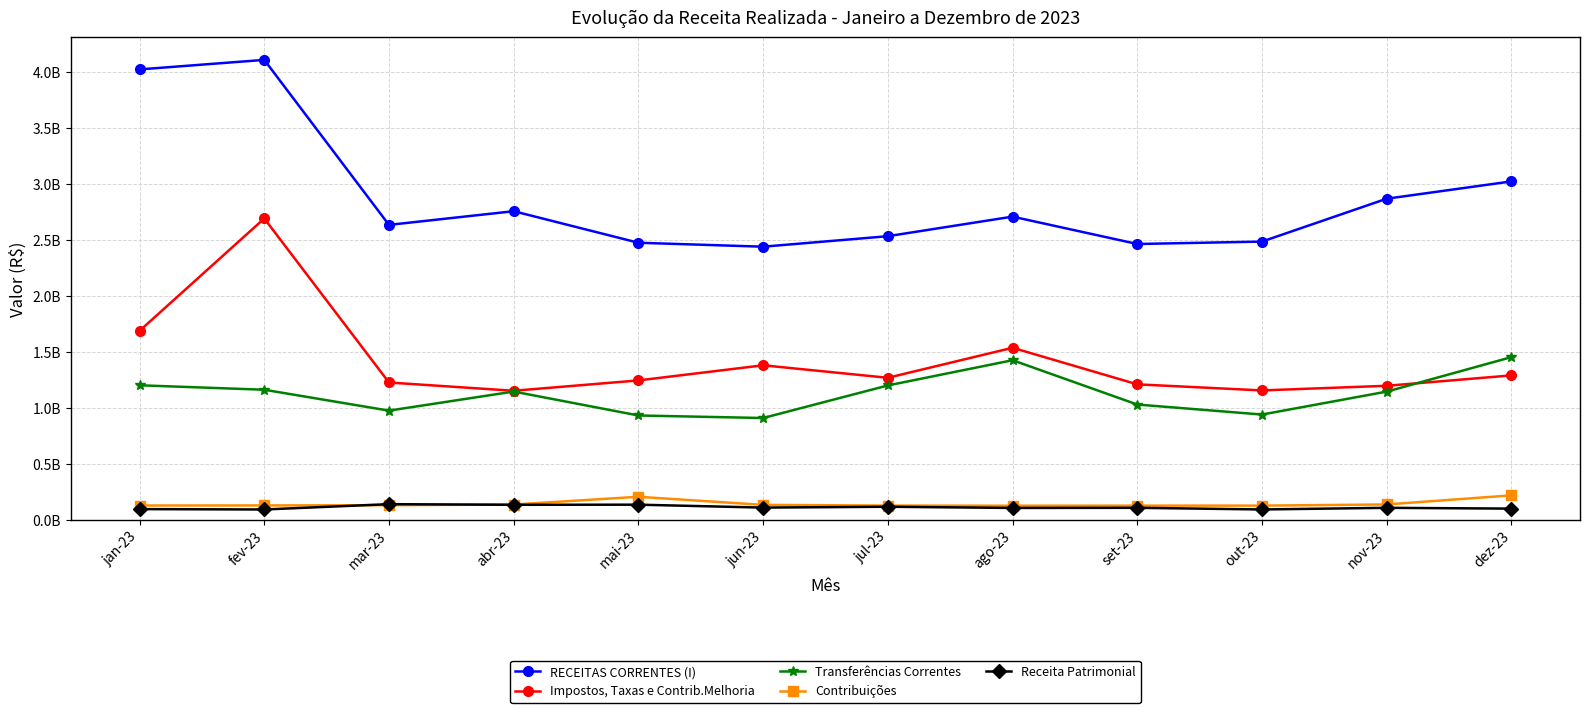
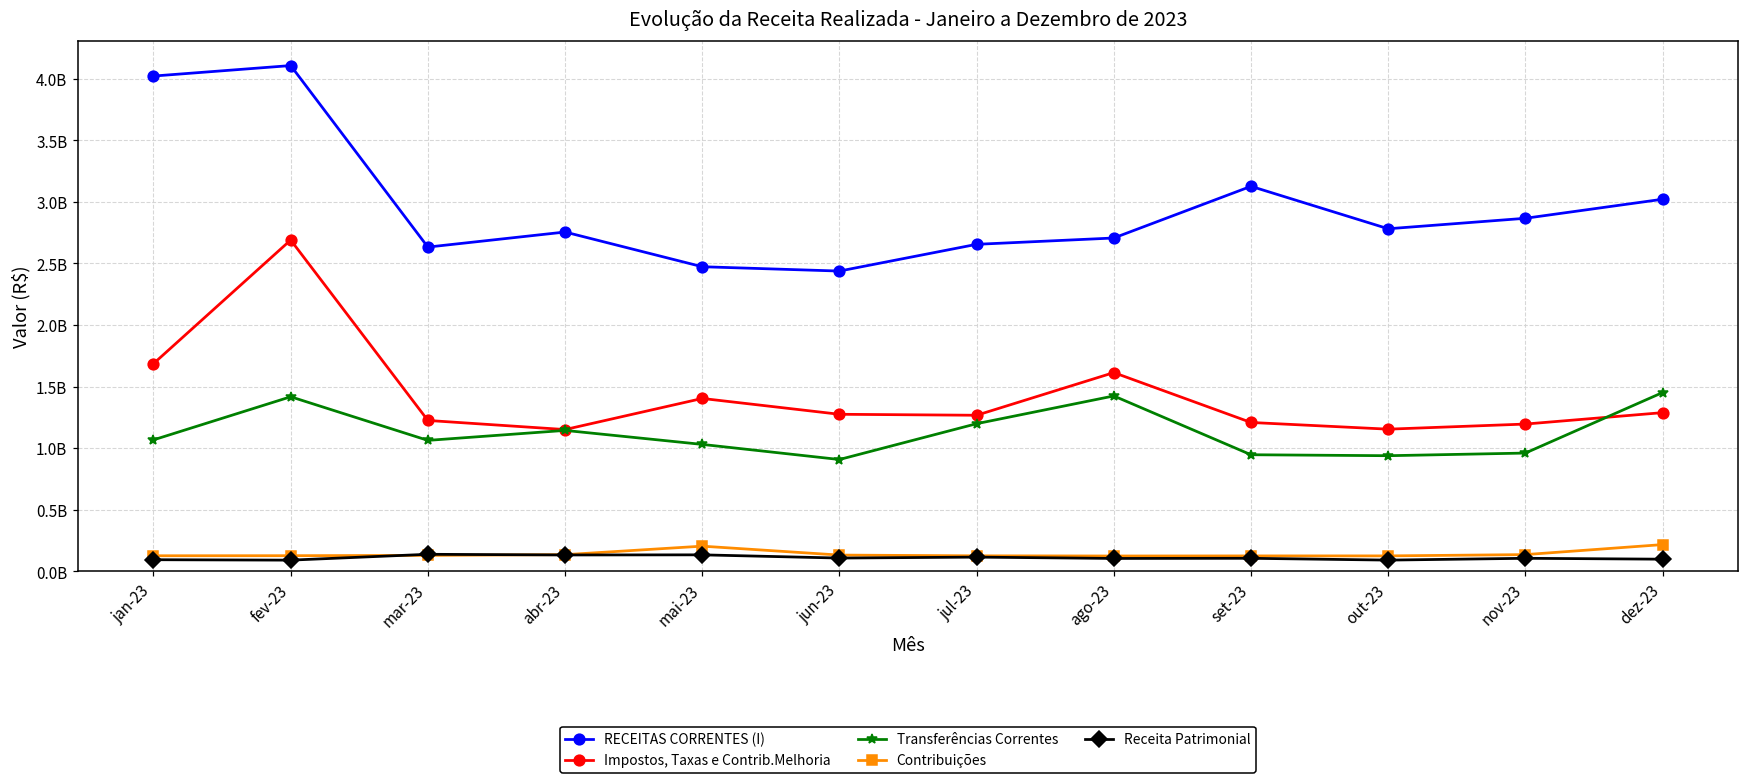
  {
    "RECEITAS CORRENTES (I)": {
      "jan-23": 4020000000,
      "fev-23": 4110000000,
      "mar-23": 2630000000,
      "abr-23": 2760000000,
      "mai-23": 2470000000,
      "jun-23": 2440000000,
-     "jul-23": 2530000000,
+     "jul-23": 2660000000,
      "ago-23": 2710000000,
-     "set-23": 2460000000,
-     "out-23": 2480000000,
+     "set-23": 3130000000,
+     "out-23": 2780000000,
      "nov-23": 2870000000,
      "dez-23": 3020000000
    },
    "Impostos, Taxas e Contrib.Melhoria": {
      "jan-23": 1690000000,
      "fev-23": 2690000000,
      "mar-23": 1220000000,
-     "mai-23": 1240000000,
-     "jun-23": 1380000000,
+     "mai-23": 1400000000,
+     "jun-23": 1270000000,
      "jul-23": 1270000000,
-     "ago-23": 1540000000,
+     "ago-23": 1610000000,
      "set-23": 1210000000,
      "out-23": 1150000000,
      "nov-23": 1200000000,
      "dez-23": 1290000000
    },
    "Transferências Correntes": {
-     "jan-23": 1200000000,
-     "fev-23": 1160000000,
-     "mar-23": 970000000,
-     "mai-23": 930000000,
+     "jan-23": 1070000000,
+     "fev-23": 1420000000,
+     "mar-23": 1060000000,
+     "mai-23": 1030000000,
      "jun-23": 910000000,
      "jul-23": 1200000000,
      "ago-23": 1420000000,
-     "set-23": 1030000000,
+     "set-23": 950000000,
      "out-23": 940000000,
-     "nov-23": 1140000000,
+     "nov-23": 960000000,
      "dez-23": 1450000000
    },
    "Contribuições": {
      "jan-23": 130000000,
      "fev-23": 130000000,
      "mai-23": 200000000,
      "jun-23": 130000000,
      "out-23": 120000000,
      "nov-23": 130000000,
      "dez-23": 220000000
    },
    "Receita Patrimonial": {
      "jan-23": 90000000,
      "fev-23": 90000000,
      "mai-23": 130000000,
      "jun-23": 110000000,
      "out-23": 90000000,
      "nov-23": 100000000,
      "dez-23": 100000000
    }
  }
